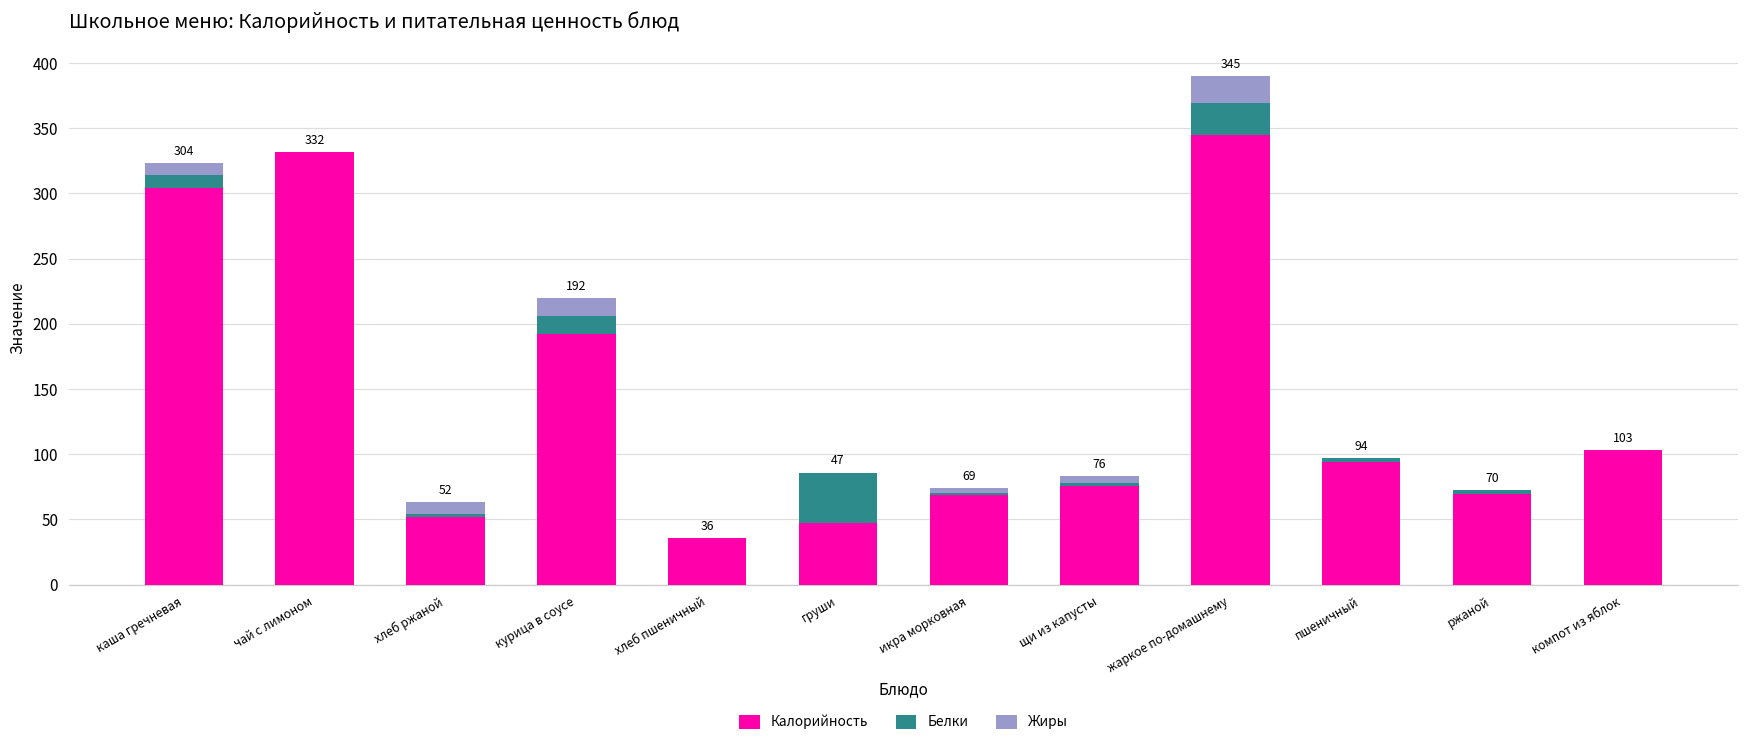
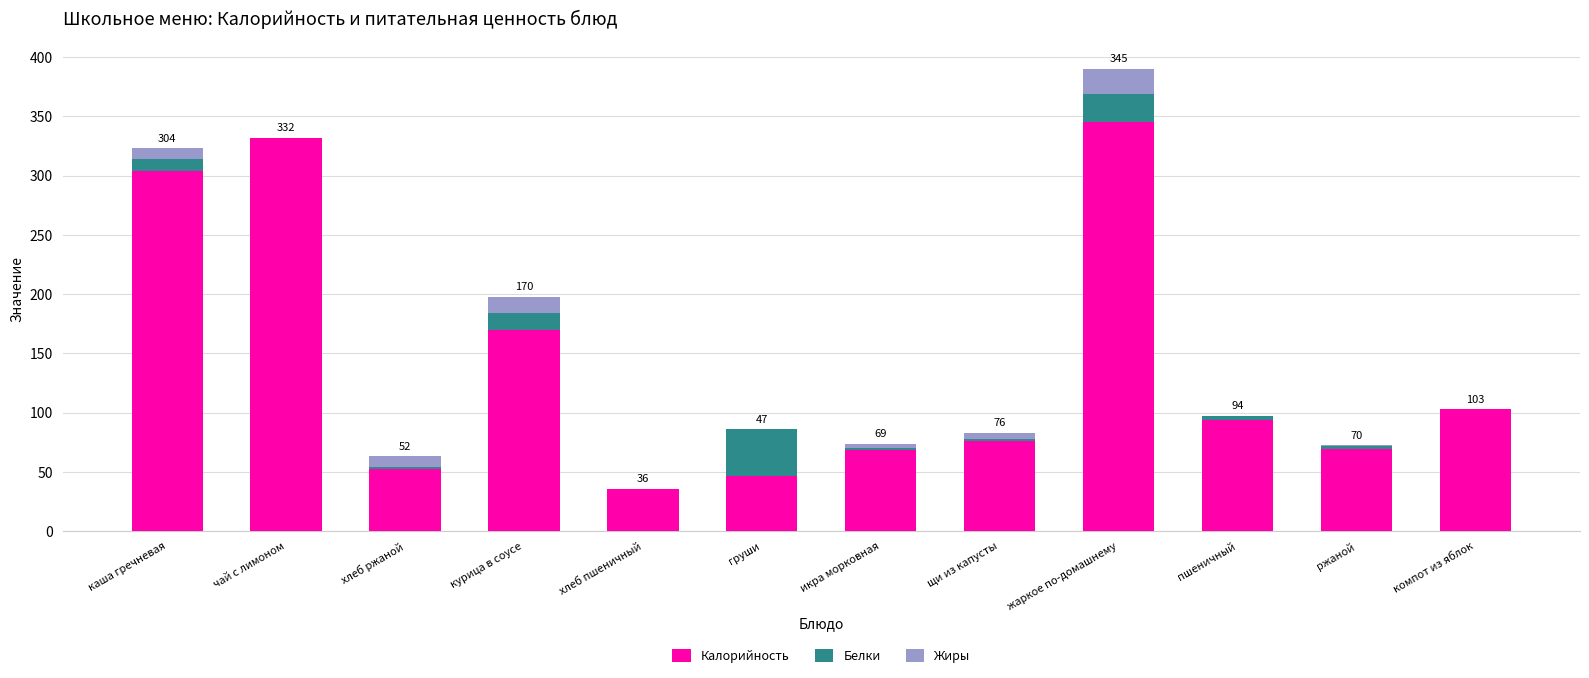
  {
    "Калорийность": {
      "чай с лимоном": 332,
      "хлеб ржаной": 52,
-     "курица в соусе": 192,
+     "курица в соусе": 170,
      "хлеб пшеничный": 36,
      "икра морковная": 69,
      "щи из капусты": 76,
      "пшеничный": 94,
      "ржаной": 70,
      "компот из яблок": 103
    },
    "Белки": {
      "каша гречневая": 10,
      "курица в соусе": 14,
      "жаркое по-домашнему": 24,
      "ржаной": 3
    }
  }
